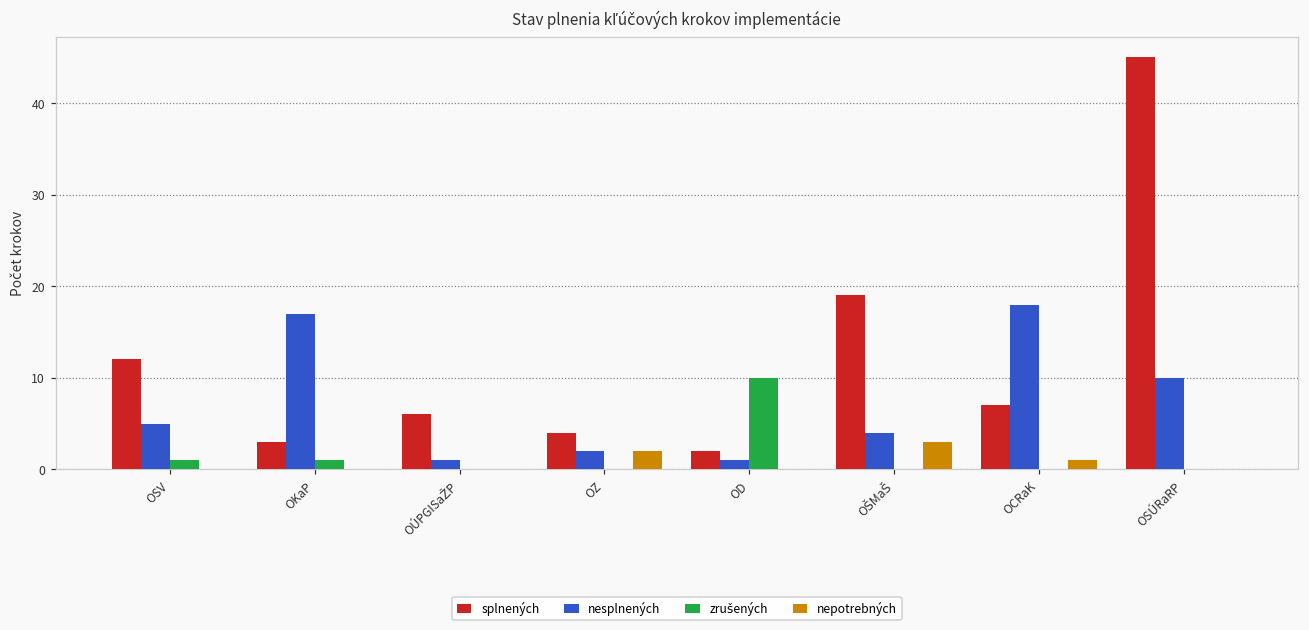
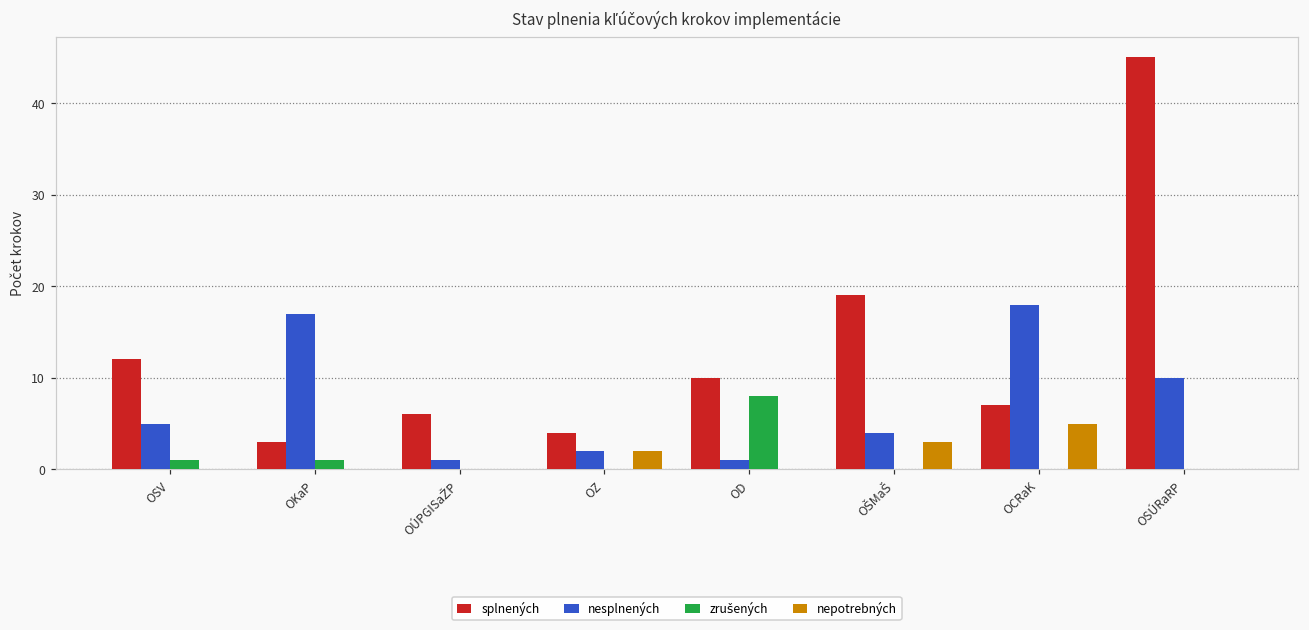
  {
    "splnených": {
      "OSV": 12,
      "OKaP": 3,
      "OÚPGISaŽP": 6,
      "OZ": 4,
-     "OD": 2,
+     "OD": 10,
      "OŠMaŠ": 19,
      "OCRaK": 7,
      "OSÚRaRP": 45
    },
    "nesplnených": {
      "OSV": 5,
      "OKaP": 17,
      "OÚPGISaŽP": 1,
      "OZ": 2,
      "OD": 1,
      "OŠMaŠ": 4,
      "OCRaK": 18,
      "OSÚRaRP": 10
    },
    "zrušených": {
      "OSV": 1,
      "OKaP": 1,
      "OÚPGISaŽP": 0,
      "OZ": 0,
-     "OD": 10,
+     "OD": 8,
      "OŠMaŠ": 0,
      "OCRaK": 0,
      "OSÚRaRP": 0
    },
    "nepotrebných": {
      "OSV": 0,
      "OKaP": 0,
      "OÚPGISaŽP": 0,
      "OZ": 2,
      "OD": 0,
      "OŠMaŠ": 3,
-     "OCRaK": 1,
+     "OCRaK": 5,
      "OSÚRaRP": 0
    }
  }
